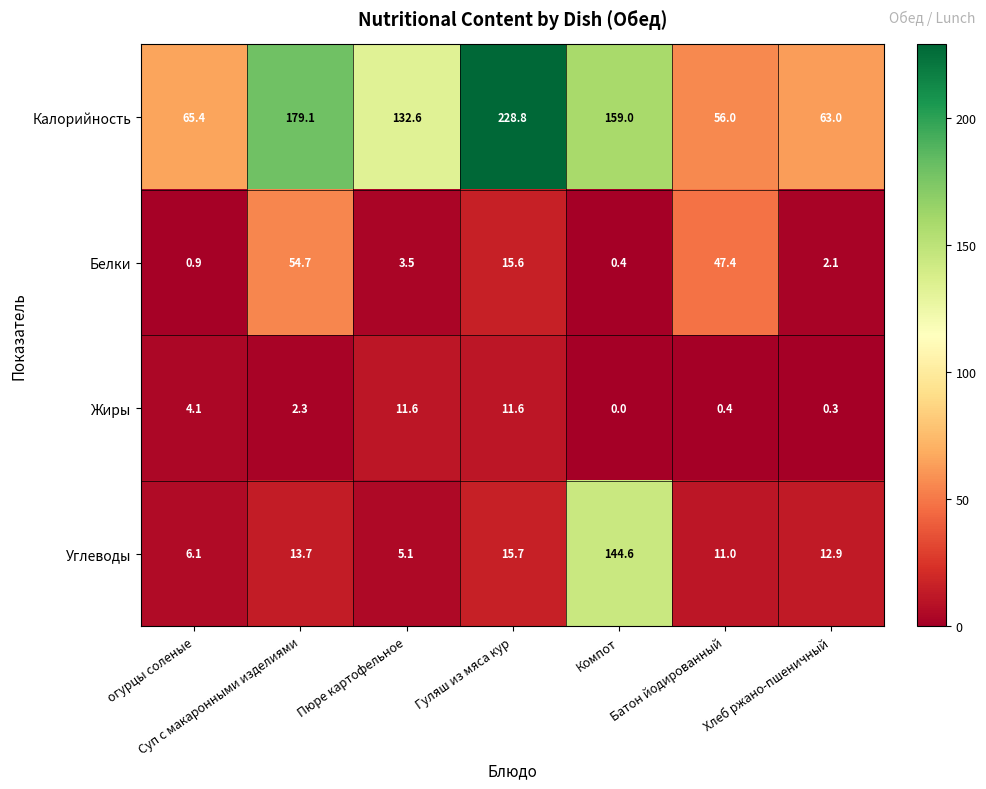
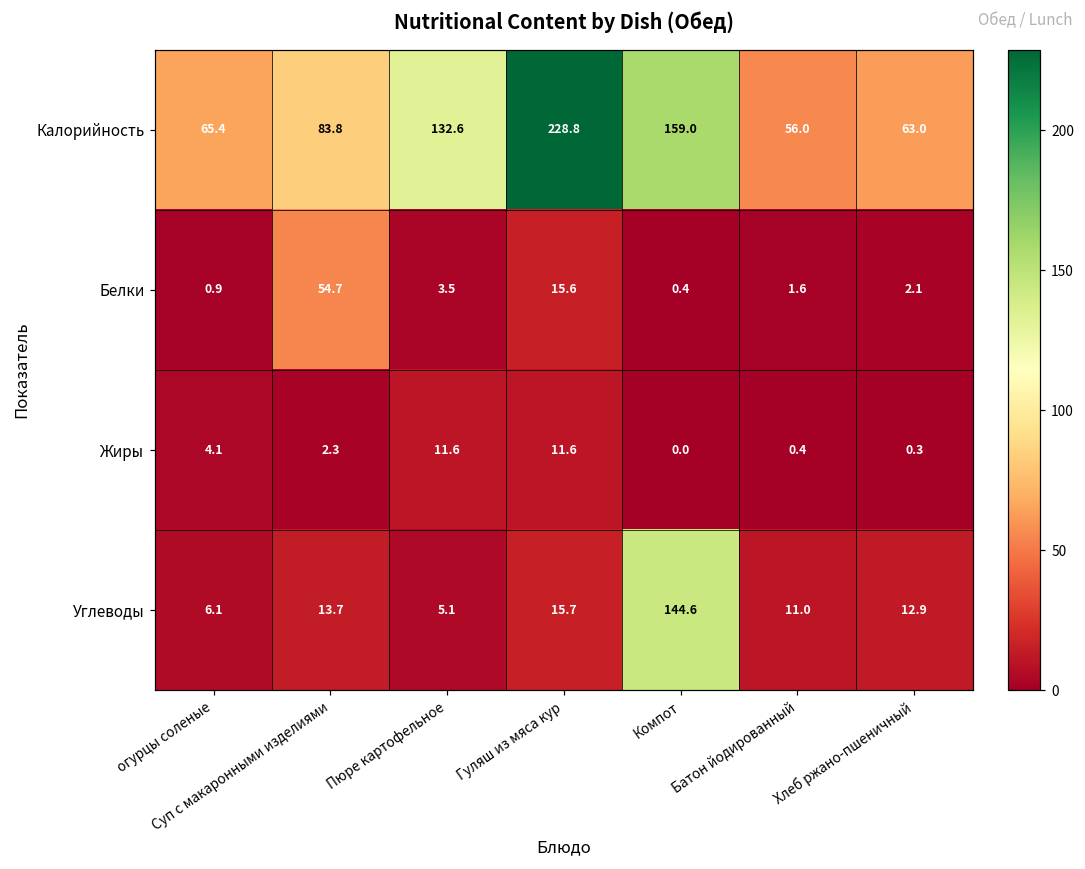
  {
    "Калорийность": {
      "огурцы соленые": 65.4,
-     "Суп с макаронными изделиями": 179.1,
+     "Суп с макаронными изделиями": 83.8,
      "Пюре картофельное": 132.6,
      "Гуляш из мяса кур": 228.8,
      "Компот": 159.0,
      "Батон йодированный": 56.0,
      "Хлеб ржано-пшеничный": 63.0
    },
    "Белки": {
      "огурцы соленые": 0.9,
      "Суп с макаронными изделиями": 54.7,
      "Пюре картофельное": 3.5,
      "Гуляш из мяса кур": 15.6,
      "Компот": 0.4,
-     "Батон йодированный": 47.4,
+     "Батон йодированный": 1.6,
      "Хлеб ржано-пшеничный": 2.1
    },
    "Жиры": {
      "огурцы соленые": 4.1,
      "Суп с макаронными изделиями": 2.3,
      "Пюре картофельное": 11.6,
      "Гуляш из мяса кур": 11.6,
      "Компот": 0.0,
      "Батон йодированный": 0.4,
      "Хлеб ржано-пшеничный": 0.3
    },
    "Углеводы": {
      "огурцы соленые": 6.1,
      "Суп с макаронными изделиями": 13.7,
      "Пюре картофельное": 5.1,
      "Гуляш из мяса кур": 15.7,
      "Компот": 144.6,
      "Батон йодированный": 11.0,
      "Хлеб ржано-пшеничный": 12.9
    }
  }
